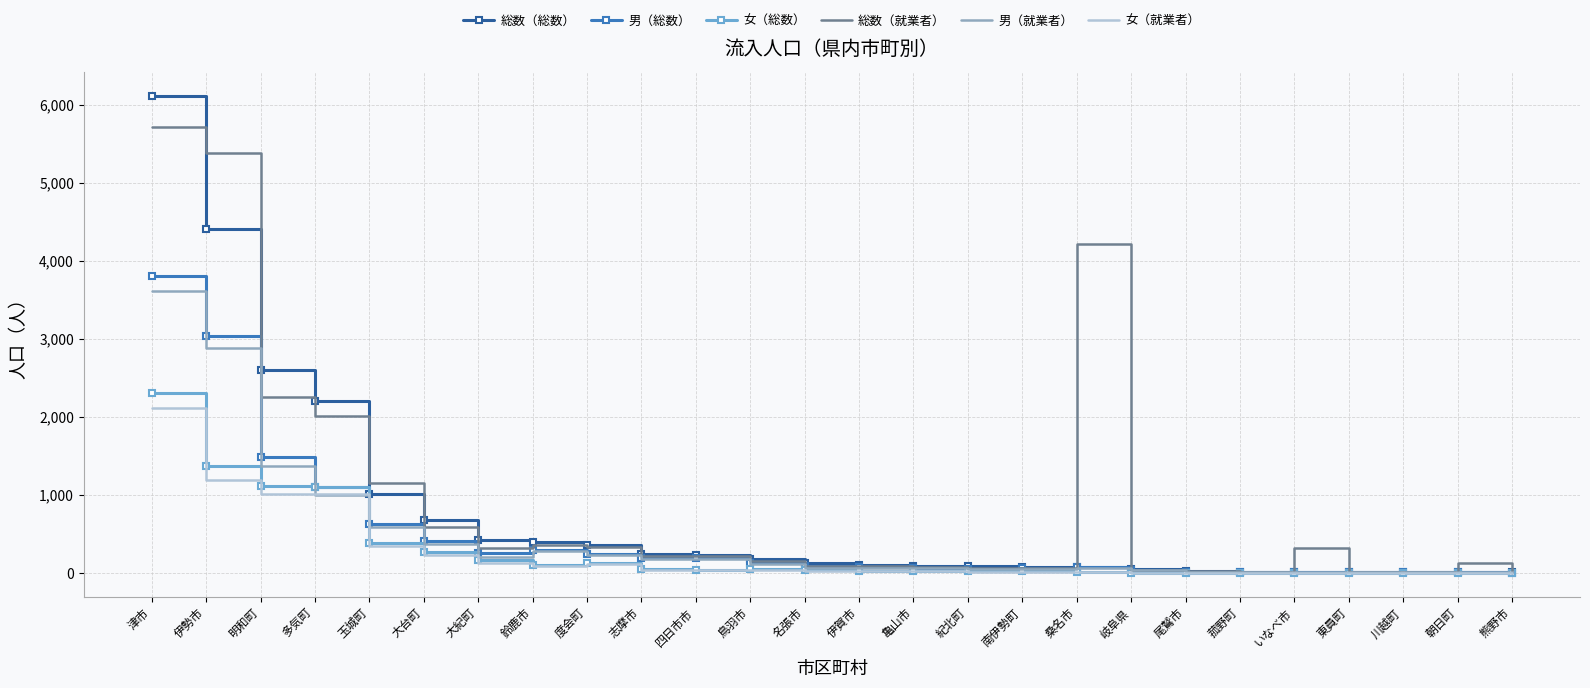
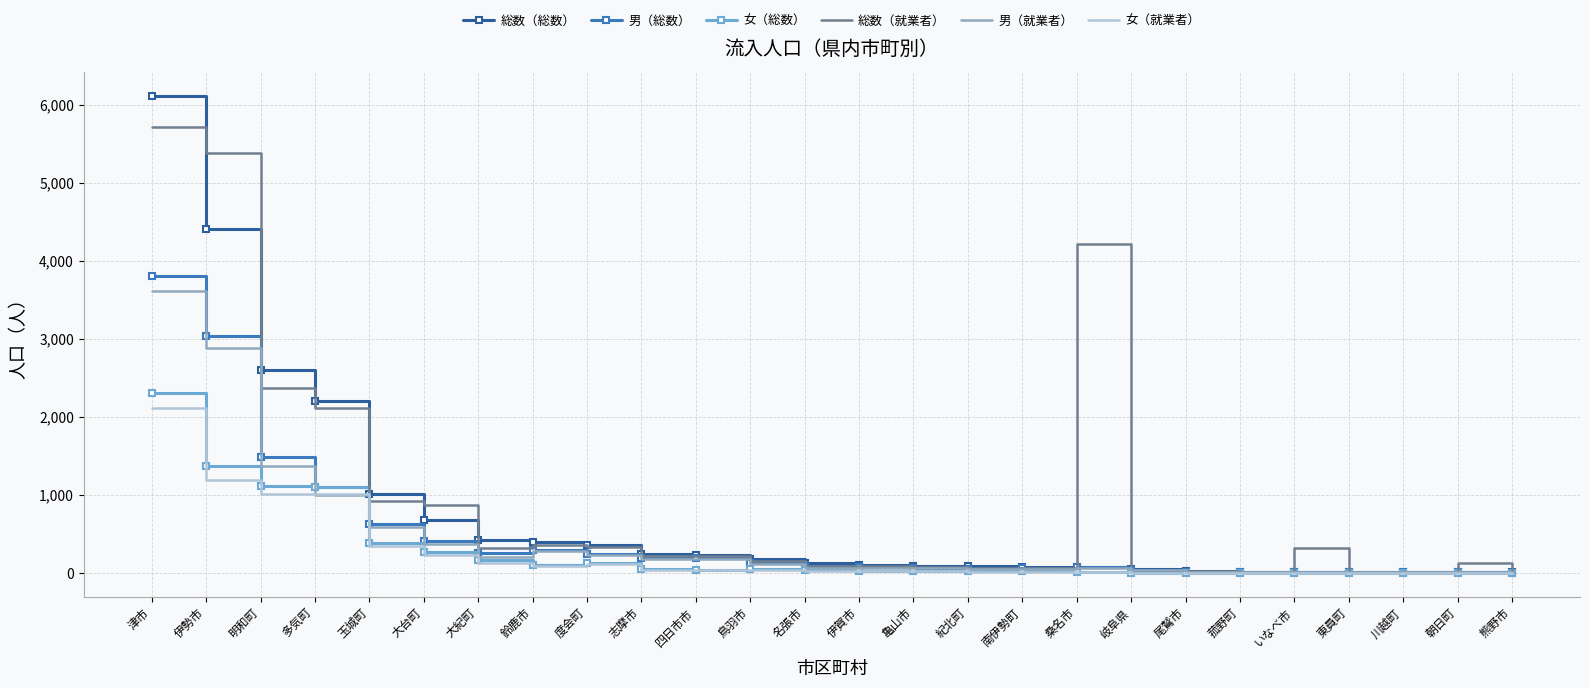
  {
    "総数（就業者）": {
      "津市": "5,700",
      "伊勢市": "5,400",
-     "明和町": "2,200",
-     "多気町": "2,000",
-     "玉城町": "1,100",
-     "大台町": "600",
+     "明和町": "2,400",
+     "多気町": "2,100",
+     "玉城町": "900",
+     "大台町": "900",
      "大紀町": "300",
      "桑名市": "4,200",
      "いなべ市": "300",
      "朝日町": "100"
    }
  }
